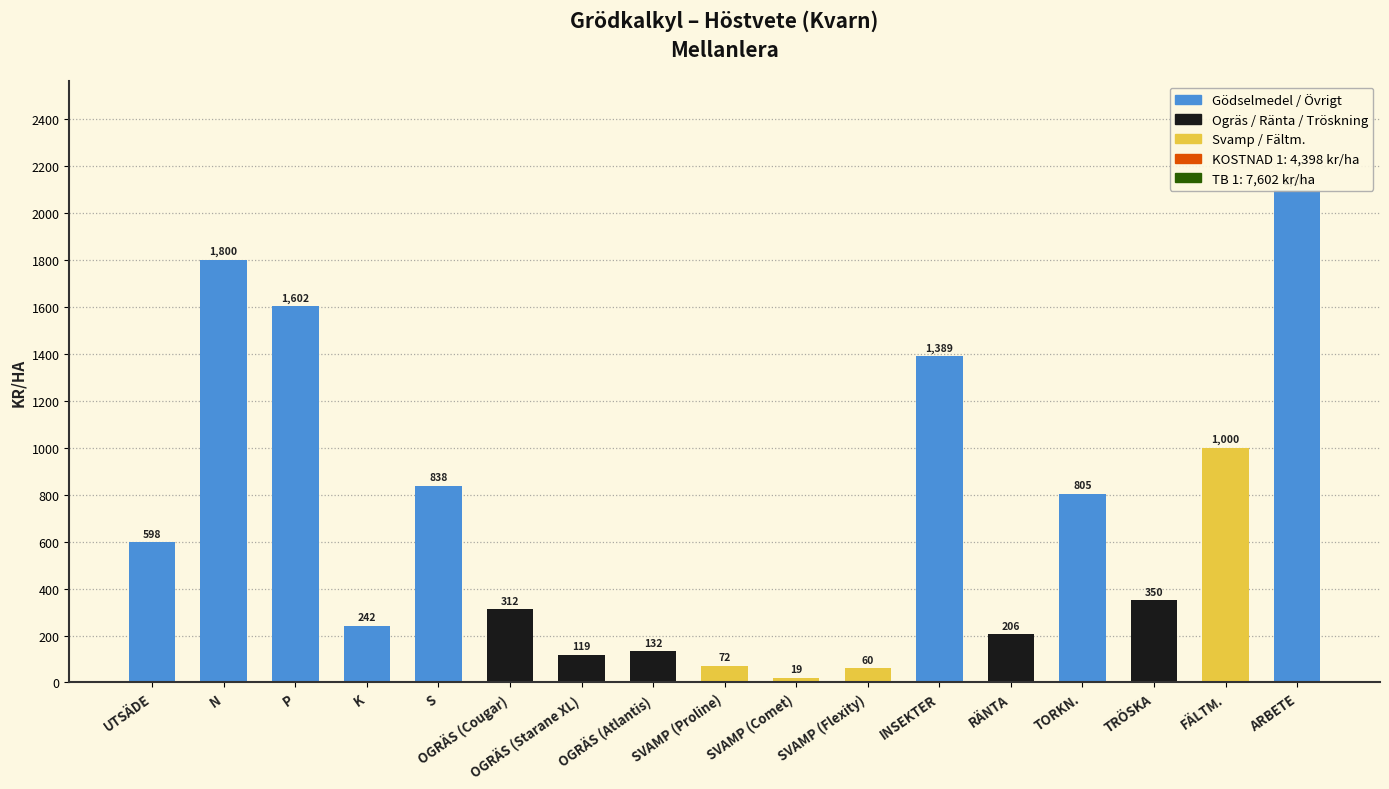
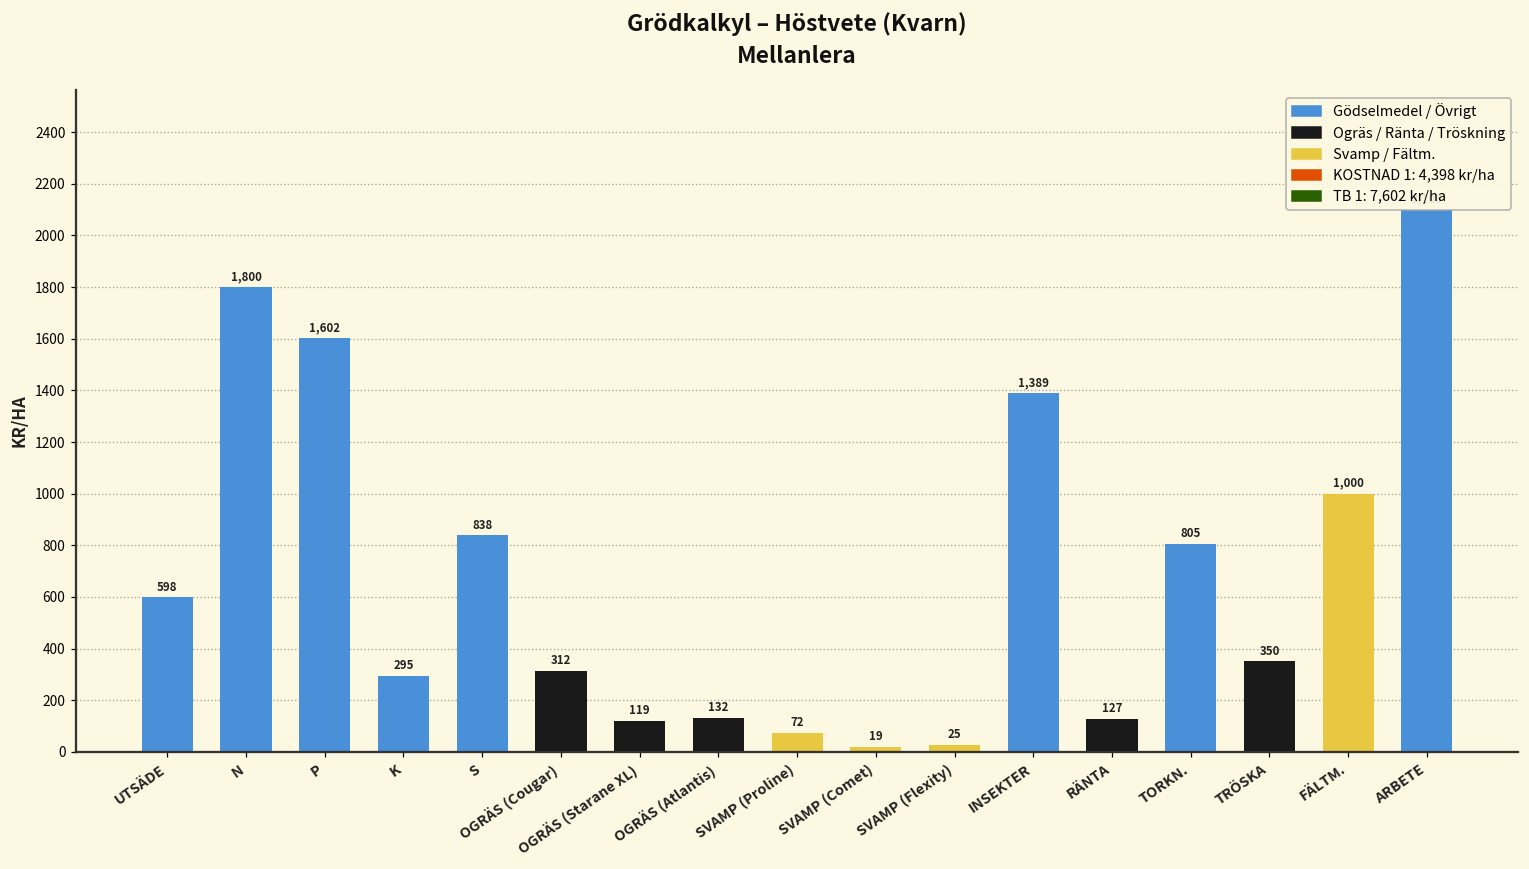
  {
    "UTSÄDE": "598",
    "N": "1,800",
    "P": "1,602",
-   "K": "242",
+   "K": "295",
    "S": "838",
    "OGRÄS (Cougar)": "312",
    "OGRÄS (Starane XL)": "119",
    "OGRÄS (Atlantis)": "132",
    "SVAMP (Proline)": "72",
    "SVAMP (Comet)": "19",
-   "SVAMP (Flexity)": "60",
+   "SVAMP (Flexity)": "25",
    "INSEKTER": "1,389",
-   "RÄNTA": "206",
+   "RÄNTA": "127",
    "TORKN.": "805",
    "TRÖSKA": "350",
    "FÄLTM.": "1,000"
  }
